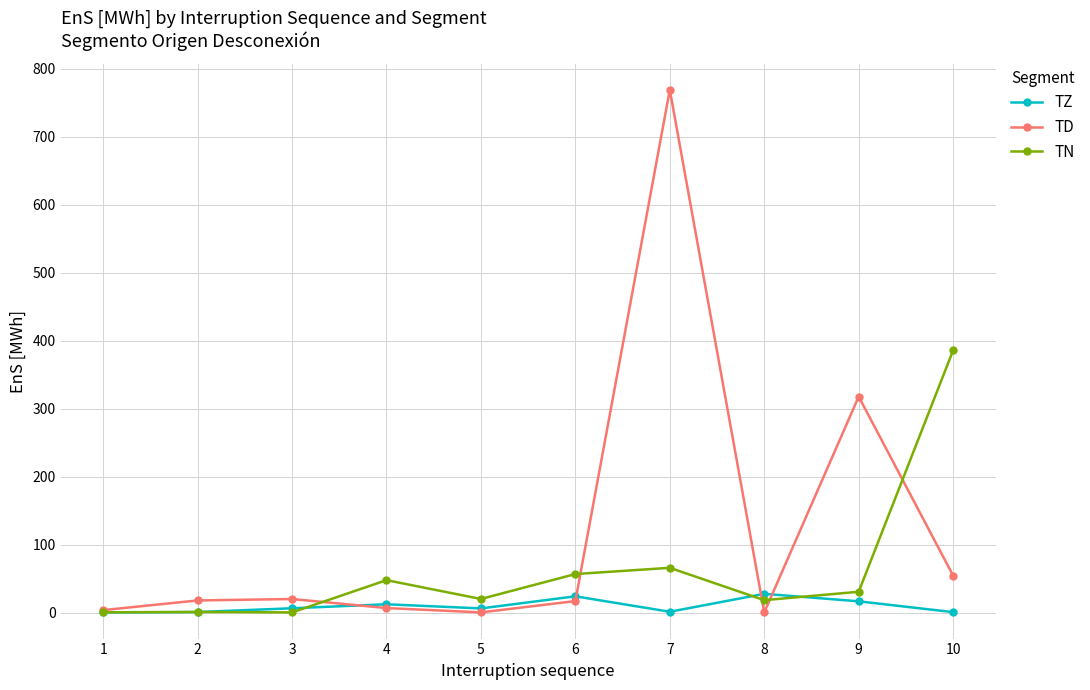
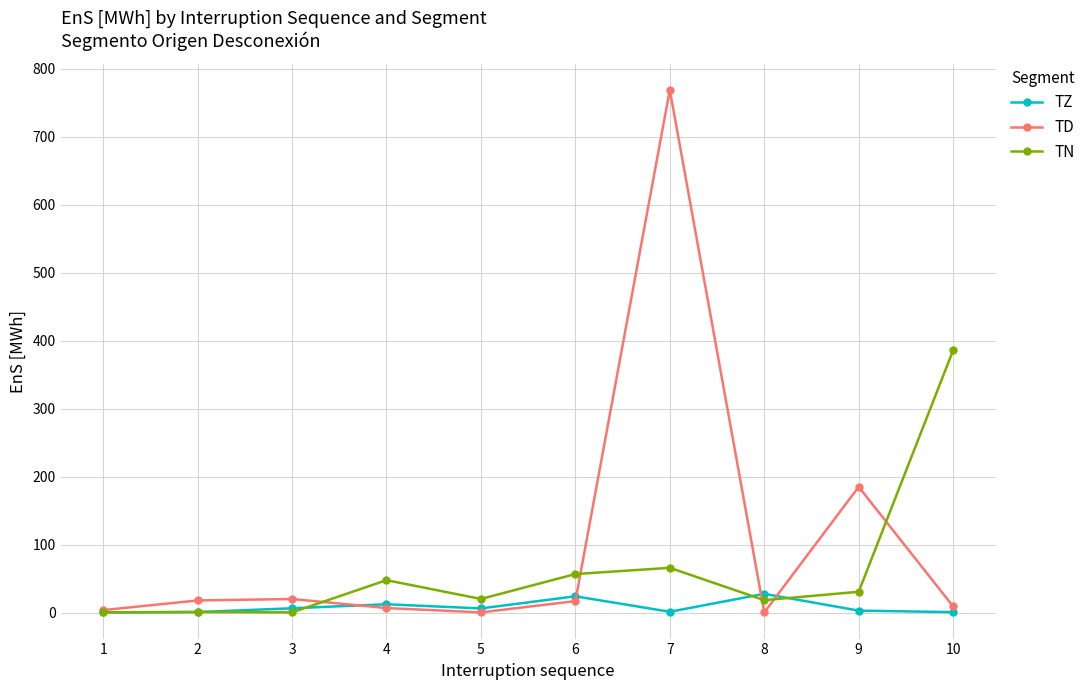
  {
    "TZ": {
      "3": 10,
      "4": 10,
      "5": 10,
      "6": 20,
      "7": 0,
      "8": 30,
-     "9": 20,
+     "9": 0,
      "10": 0
    },
    "TD": {
      "2": 20,
      "3": 20,
      "4": 10,
      "5": 0,
      "6": 20,
      "7": 770,
      "8": 0,
-     "9": 320,
-     "10": 50
+     "9": 180,
+     "10": 10
    },
    "TN": {
      "3": 0,
      "4": 50,
      "5": 20,
      "6": 60,
      "7": 70,
      "8": 20,
      "9": 30,
      "10": 390
    }
  }
